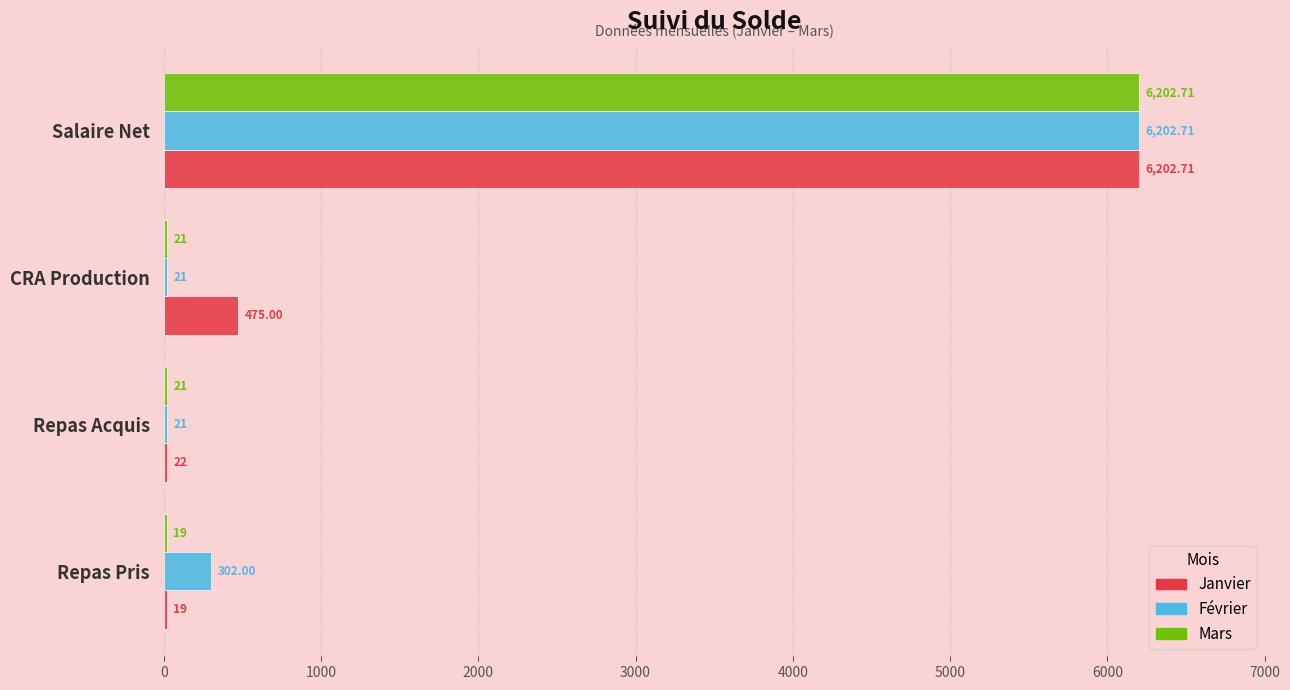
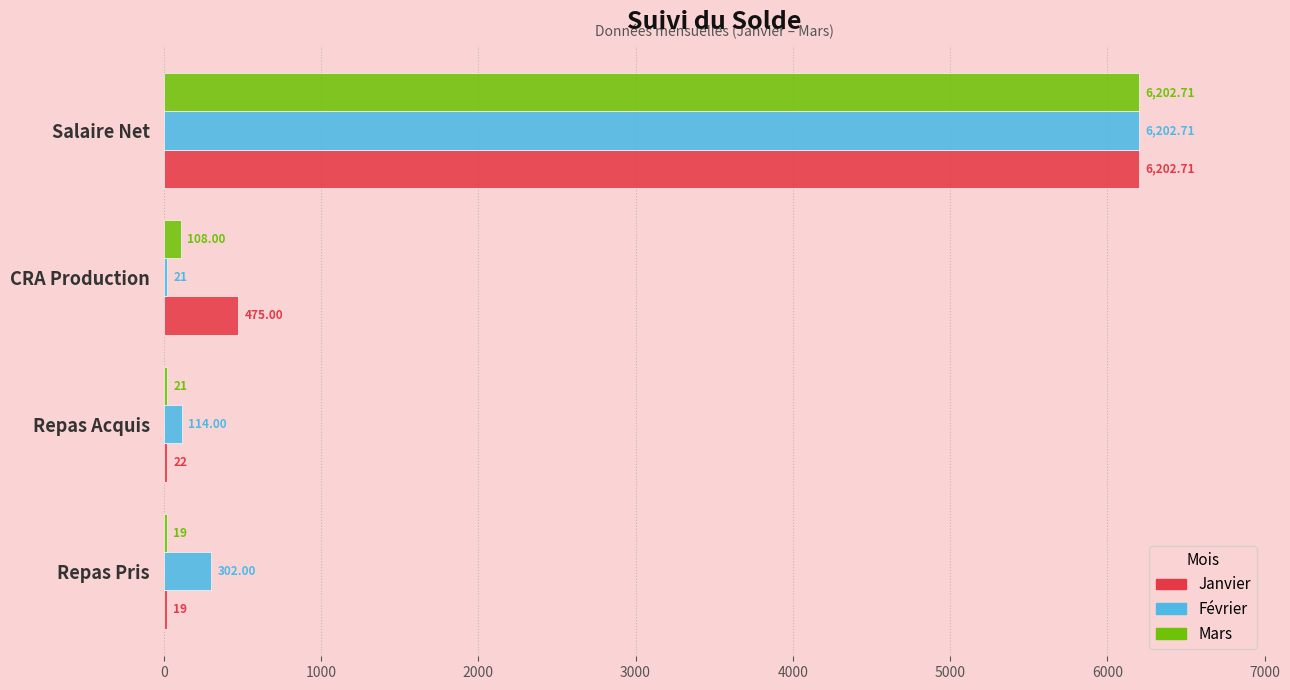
  {
    "Janvier": {
      "Salaire Net": "6,202.71",
      "CRA Production": "475.00",
      "Repas Acquis": "22",
      "Repas Pris": "19"
    },
    "Février": {
      "Salaire Net": "6,202.71",
      "CRA Production": "21",
-     "Repas Acquis": "21",
+     "Repas Acquis": "114.00",
      "Repas Pris": "302.00"
    },
    "Mars": {
      "Salaire Net": "6,202.71",
-     "CRA Production": "21",
+     "CRA Production": "108.00",
      "Repas Acquis": "21",
      "Repas Pris": "19"
    }
  }
